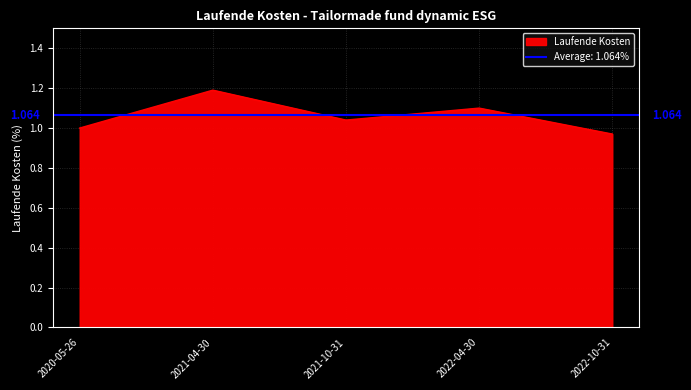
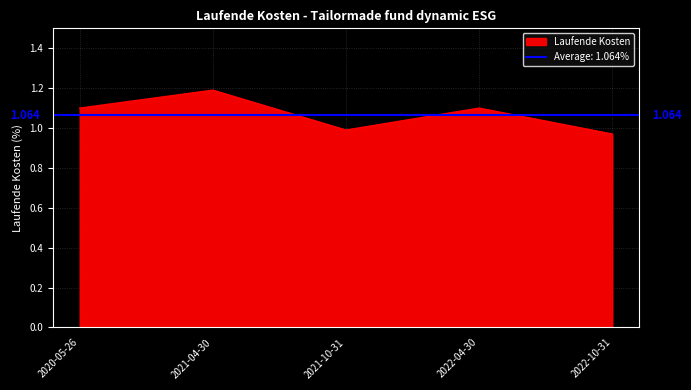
  {
-   "2020-05-26": 1.0,
+   "2020-05-26": 1.1,
    "2021-04-30": 1.19,
-   "2021-10-31": 1.04,
+   "2021-10-31": 0.99,
    "2022-04-30": 1.10,
    "2022-10-31": 0.97
  }
